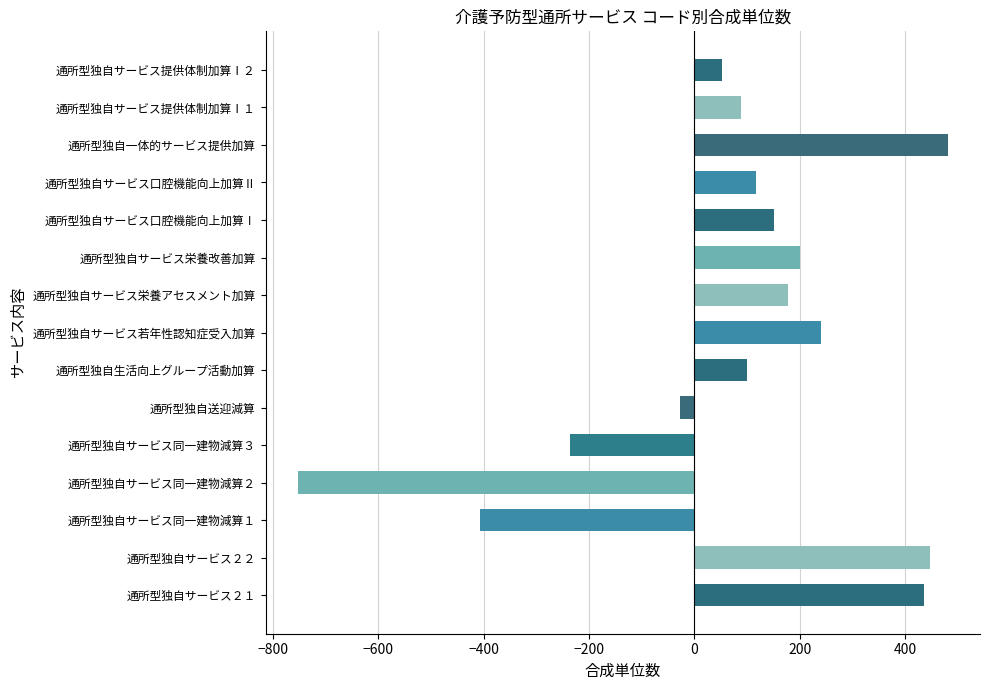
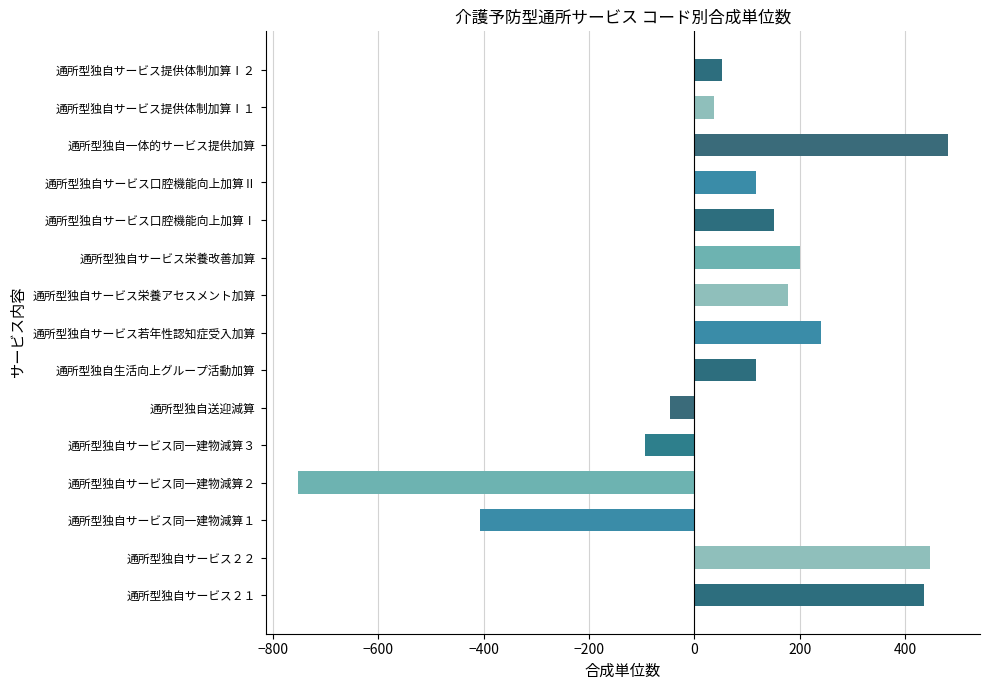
  {
    "通所型独自サービス提供体制加算Ⅰ２": 50,
-   "通所型独自サービス提供体制加算Ⅰ１": 90,
+   "通所型独自サービス提供体制加算Ⅰ１": 40,
    "通所型独自一体的サービス提供加算": 480,
    "通所型独自サービス口腔機能向上加算Ⅱ": 120,
    "通所型独自サービス口腔機能向上加算Ⅰ": 150,
    "通所型独自サービス栄養改善加算": 200,
    "通所型独自サービス栄養アセスメント加算": 180,
    "通所型独自サービス若年性認知症受入加算": 240,
-   "通所型独自生活向上グループ活動加算": 100,
-   "通所型独自送迎減算": -30,
-   "通所型独自サービス同一建物減算３": -240,
+   "通所型独自生活向上グループ活動加算": 120,
+   "通所型独自送迎減算": -50,
+   "通所型独自サービス同一建物減算３": -90,
    "通所型独自サービス同一建物減算２": -750,
    "通所型独自サービス同一建物減算１": -410,
    "通所型独自サービス２２": 450,
    "通所型独自サービス２１": 440
  }
